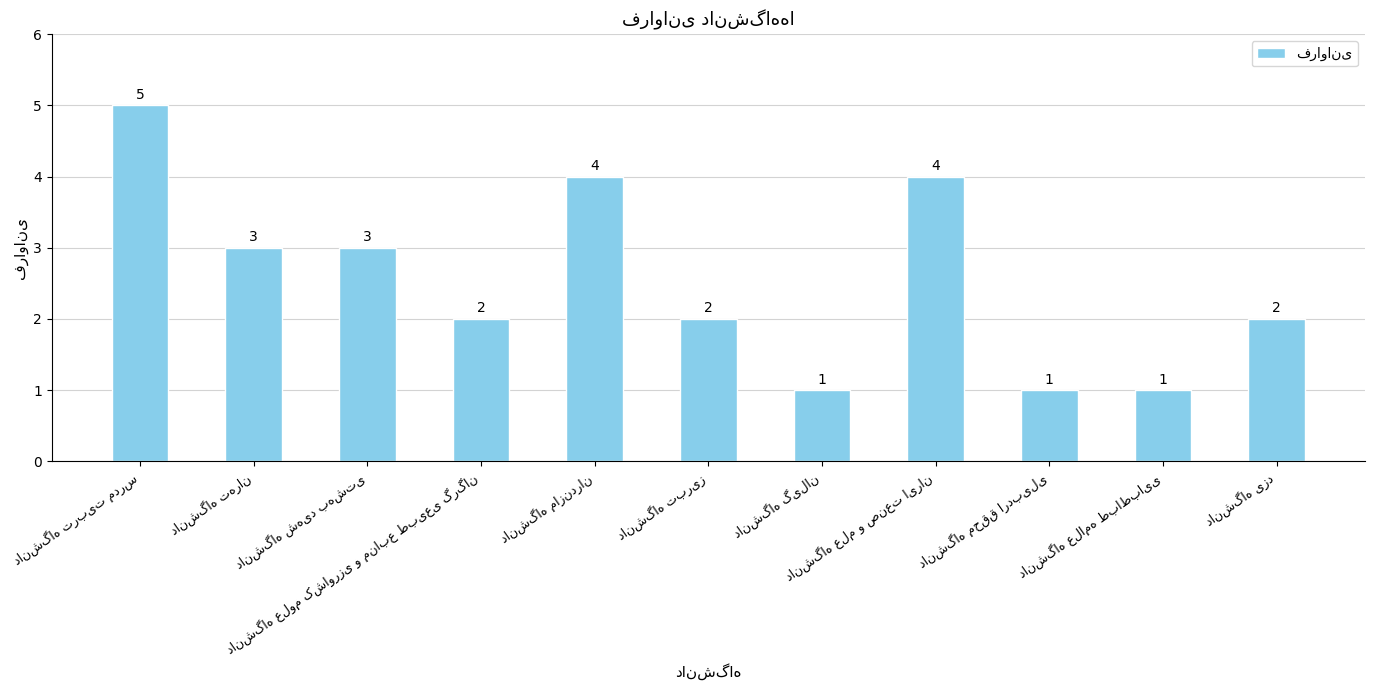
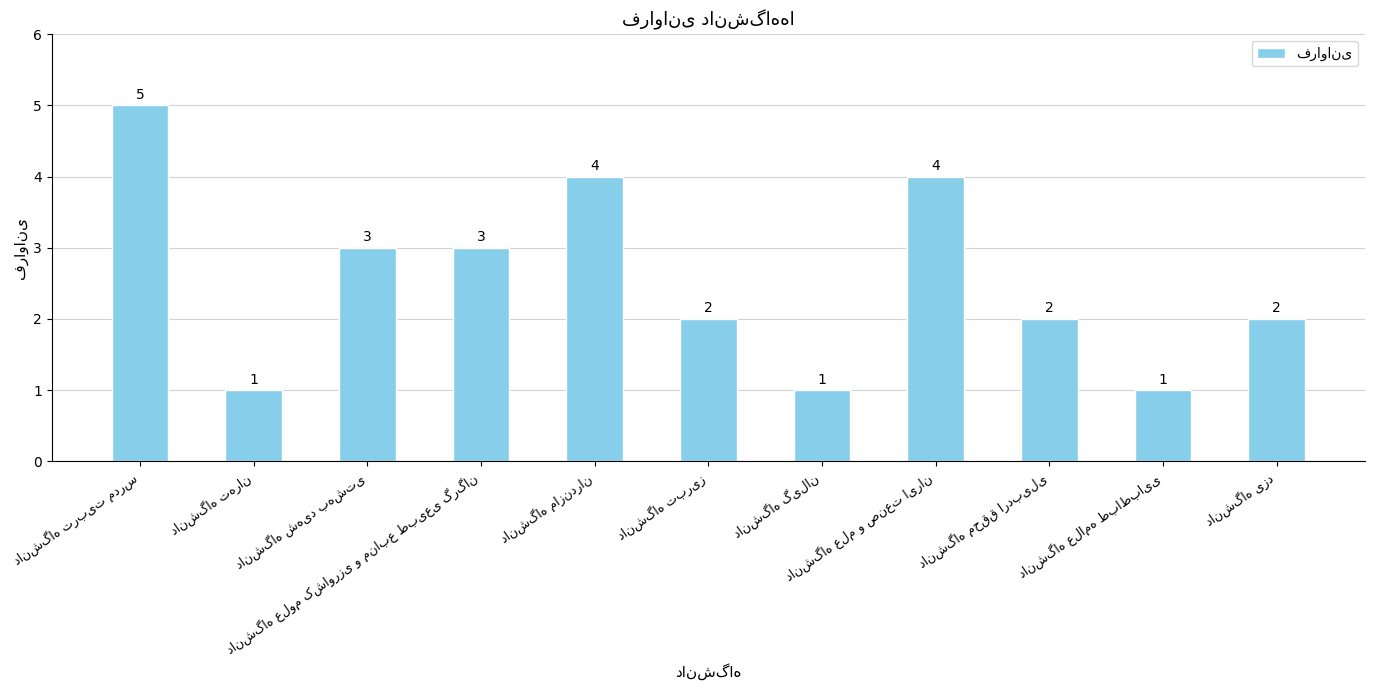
  {
    "دانشگاه تربیت مدرس": 5,
-   "دانشگاه تهران": 3,
+   "دانشگاه تهران": 1,
    "دانشگاه شهید بهشتی": 3,
-   "دانشگاه علوم کشاورزی و منابع طبیعی گرگان": 2,
+   "دانشگاه علوم کشاورزی و منابع طبیعی گرگان": 3,
    "دانشگاه مازندران": 4,
    "دانشگاه تبریز": 2,
    "دانشگاه گیلان": 1,
    "دانشگاه علم و صنعت ایران": 4,
-   "دانشگاه محقق اردبیلی": 1,
+   "دانشگاه محقق اردبیلی": 2,
    "دانشگاه علامه طباطبایی": 1,
    "دانشگاه یزد": 2
  }
